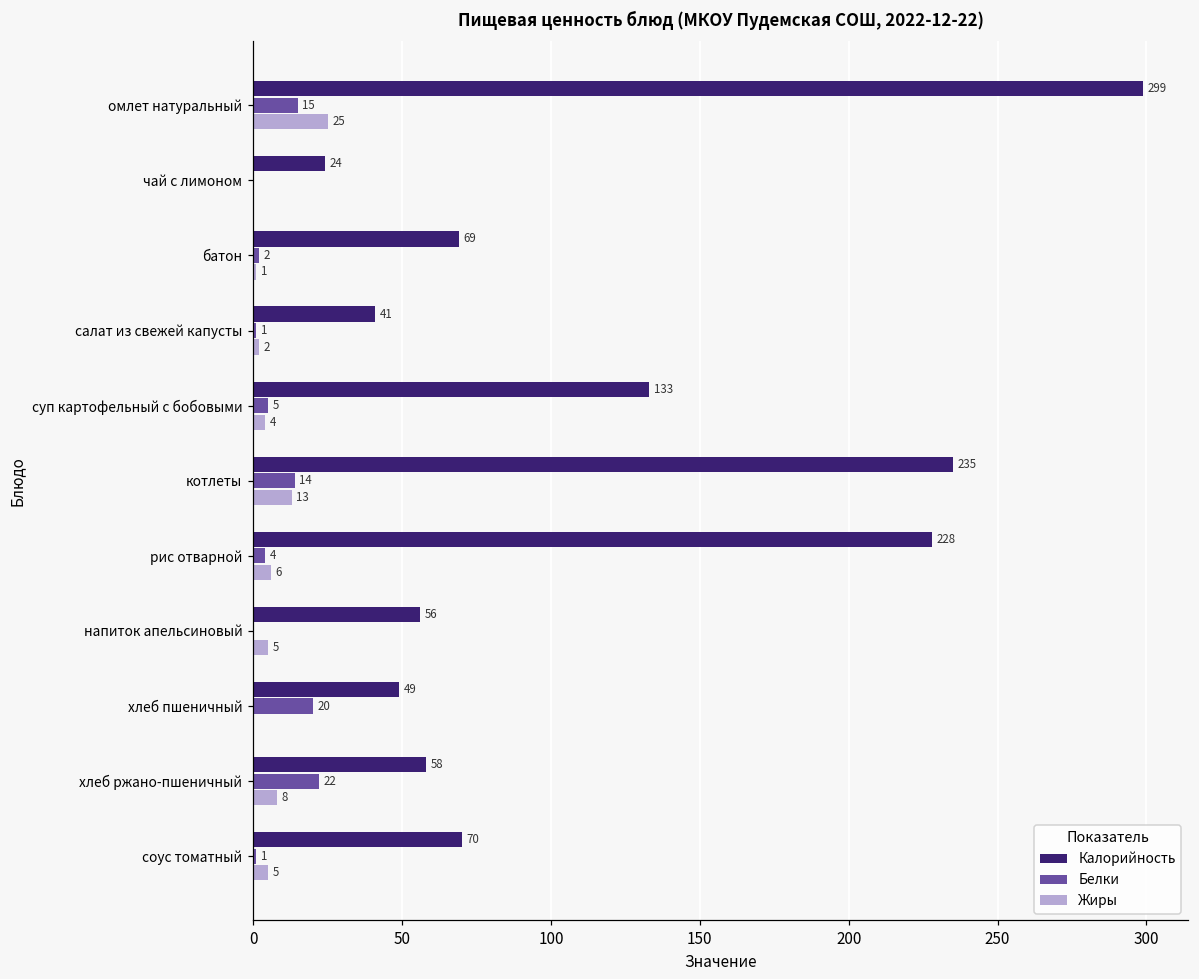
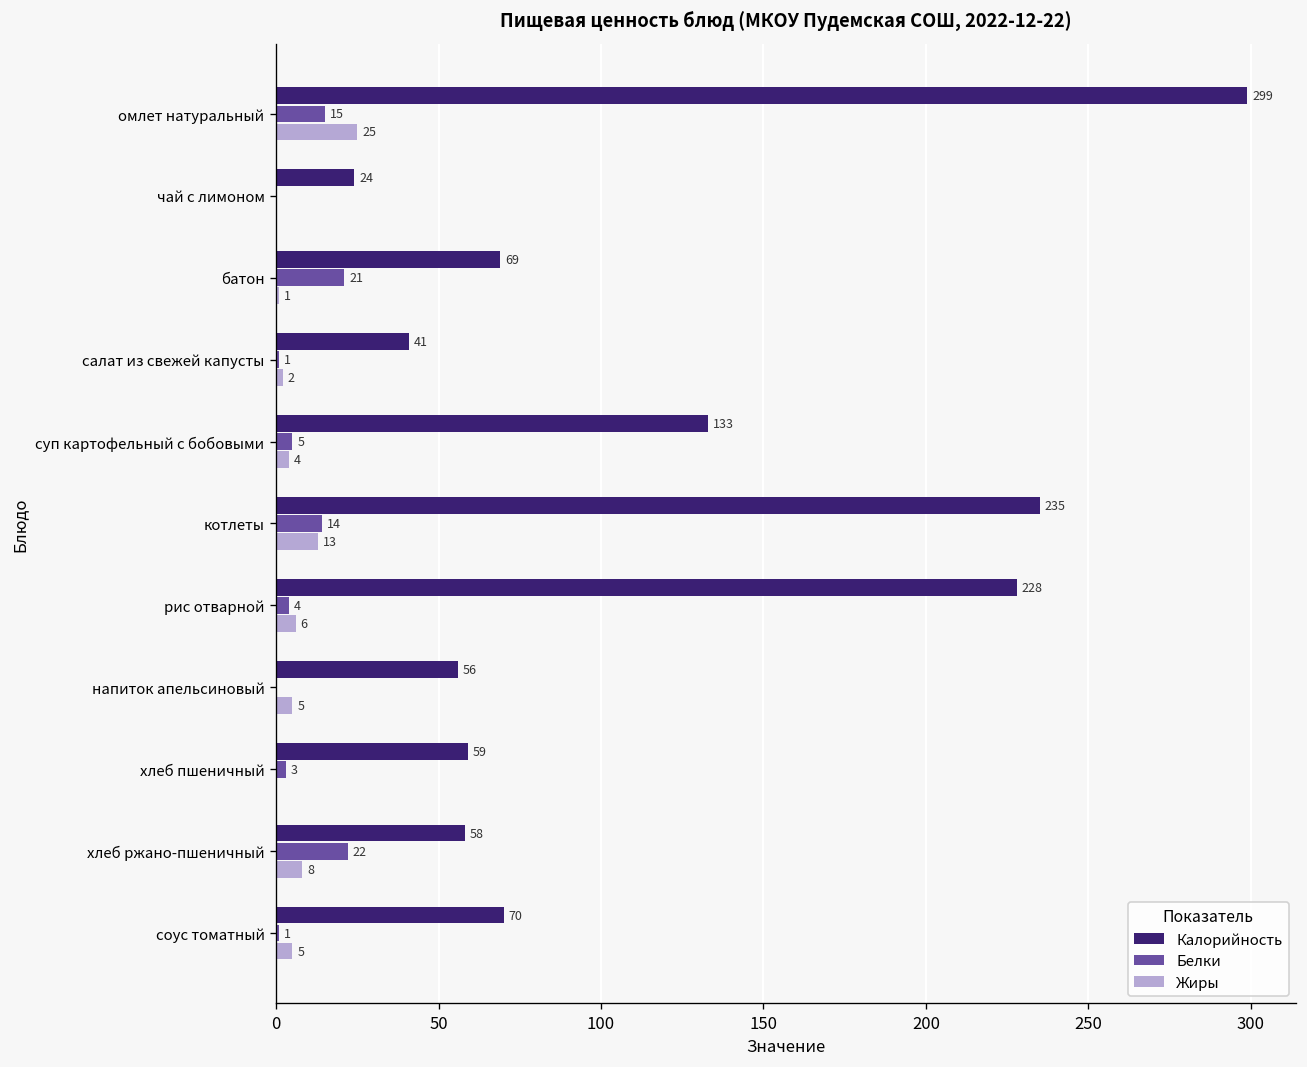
  {
    "Калорийность": {
      "омлет натуральный": 299,
      "чай с лимоном": 24,
      "батон": 69,
      "салат из свежей капусты": 41,
      "суп картофельный с бобовыми": 133,
      "котлеты": 235,
      "рис отварной": 228,
      "напиток апельсиновый": 56,
-     "хлеб пшеничный": 49,
+     "хлеб пшеничный": 59,
      "хлеб ржано-пшеничный": 58,
      "соус томатный": 70
    },
    "Белки": {
      "омлет натуральный": 15,
-     "батон": 2,
+     "батон": 21,
      "салат из свежей капусты": 1,
      "суп картофельный с бобовыми": 5,
      "котлеты": 14,
      "рис отварной": 4,
-     "хлеб пшеничный": 20,
+     "хлеб пшеничный": 3,
      "хлеб ржано-пшеничный": 22,
      "соус томатный": 1
    },
    "Жиры": {
      "омлет натуральный": 25,
      "батон": 1,
      "салат из свежей капусты": 2,
      "суп картофельный с бобовыми": 4,
      "котлеты": 13,
      "рис отварной": 6,
      "напиток апельсиновый": 5,
      "хлеб ржано-пшеничный": 8,
      "соус томатный": 5
    }
  }
